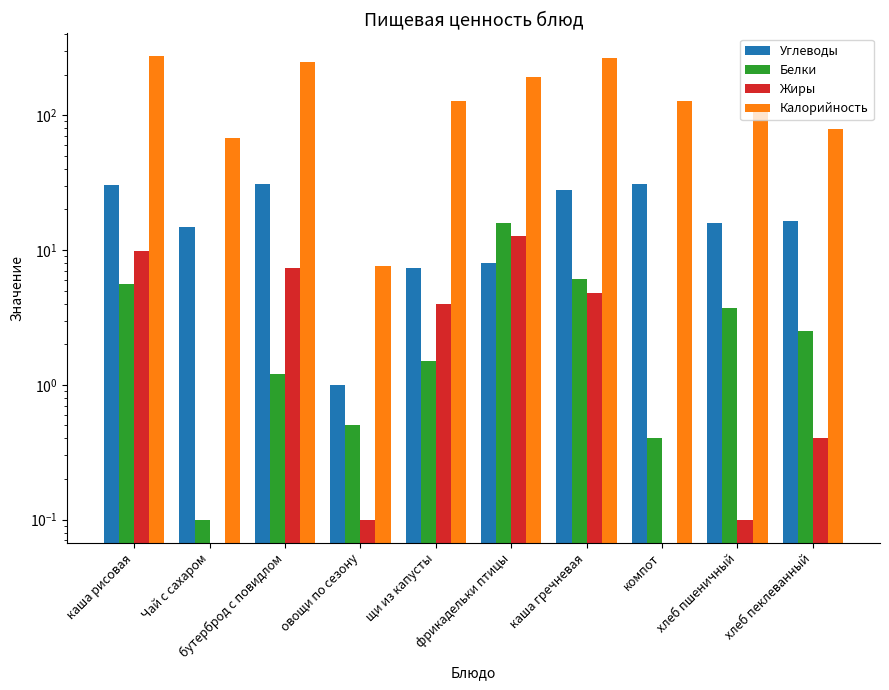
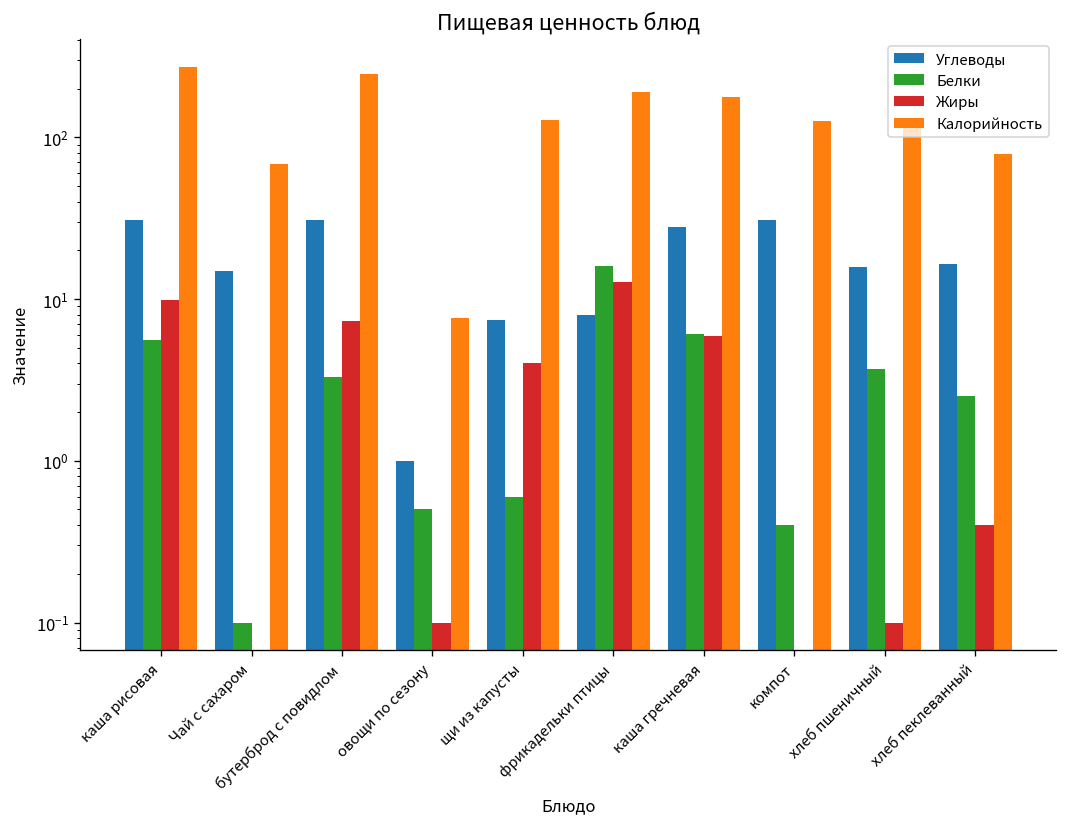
  {
    "Углеводы": {
      "каша рисовая": 31,
      "Чай с сахаром": 15,
      "бутерброд с повидлом": 31,
      "овощи по сезону": 1.0,
      "щи из капусты": 7,
      "фрикадельки птицы": 8,
      "каша гречневая": 28,
      "компот": 31,
      "хлеб пшеничный": 16,
      "хлеб пеклеванный": 17
    },
    "Белки": {
      "каша рисовая": 5.6,
      "Чай с сахаром": 0.1,
-     "бутерброд с повидлом": 1.2,
+     "бутерброд с повидлом": 3.3,
      "овощи по сезону": 0.5,
-     "щи из капусты": 1.5,
+     "щи из капусты": 0.6,
      "фрикадельки птицы": 16,
      "каша гречневая": 6,
      "компот": 0.4,
      "хлеб пшеничный": 3.7,
      "хлеб пеклеванный": 2.5
    },
    "Жиры": {
      "каша рисовая": 10,
      "бутерброд с повидлом": 7,
      "овощи по сезону": 0.1,
      "щи из капусты": 4.0,
      "фрикадельки птицы": 13,
-     "каша гречневая": 4.8,
+     "каша гречневая": 6,
      "хлеб пшеничный": 0.1,
      "хлеб пеклеванный": 0.4
    },
    "Калорийность": {
      "каша рисовая": 270,
      "Чай с сахаром": 70,
      "бутерброд с повидлом": 250,
      "овощи по сезону": 8,
      "щи из капусты": 130,
      "фрикадельки птицы": 190,
-     "каша гречневая": 270,
+     "каша гречневая": 180,
      "компот": 130,
      "хлеб пеклеванный": 80
    }
  }
